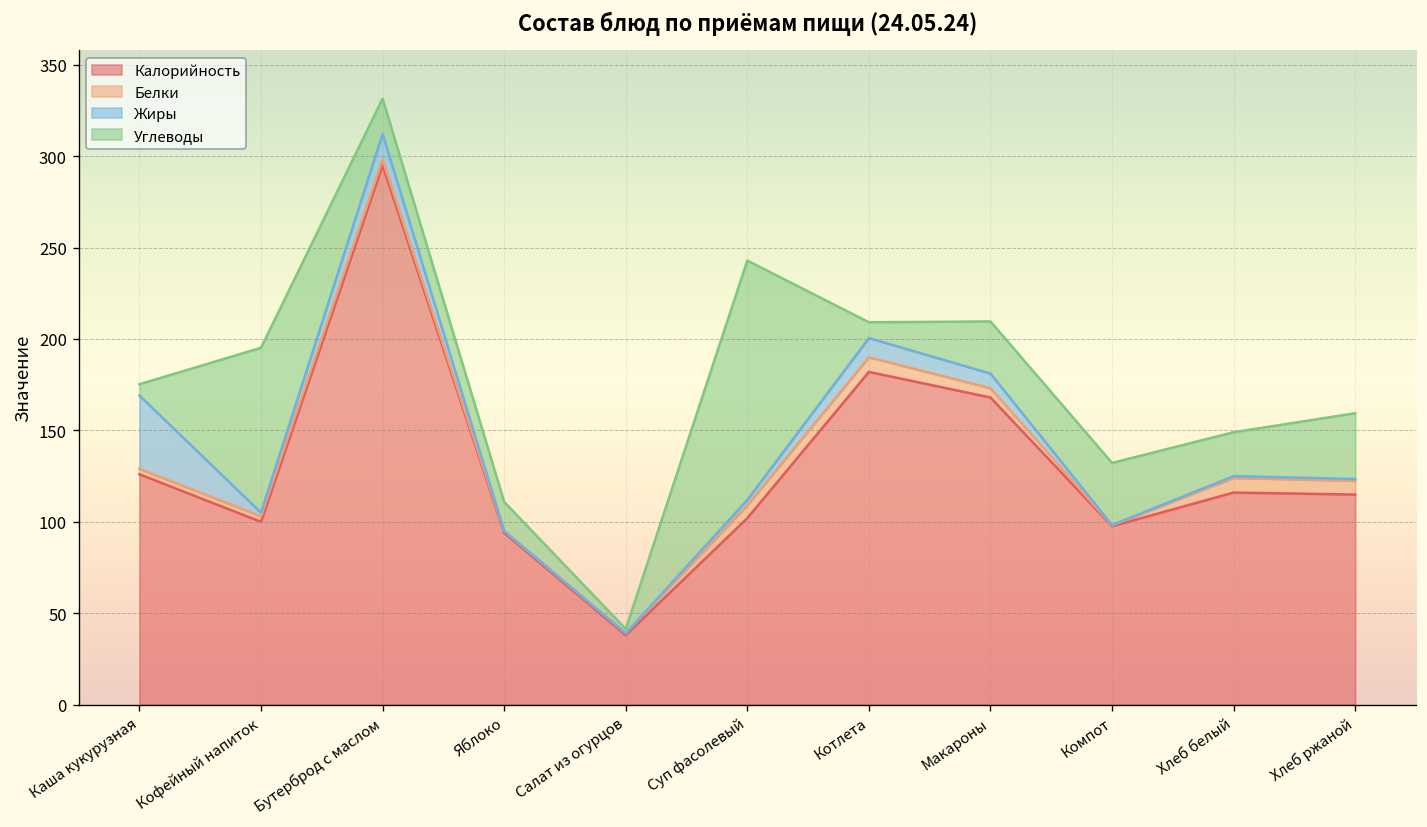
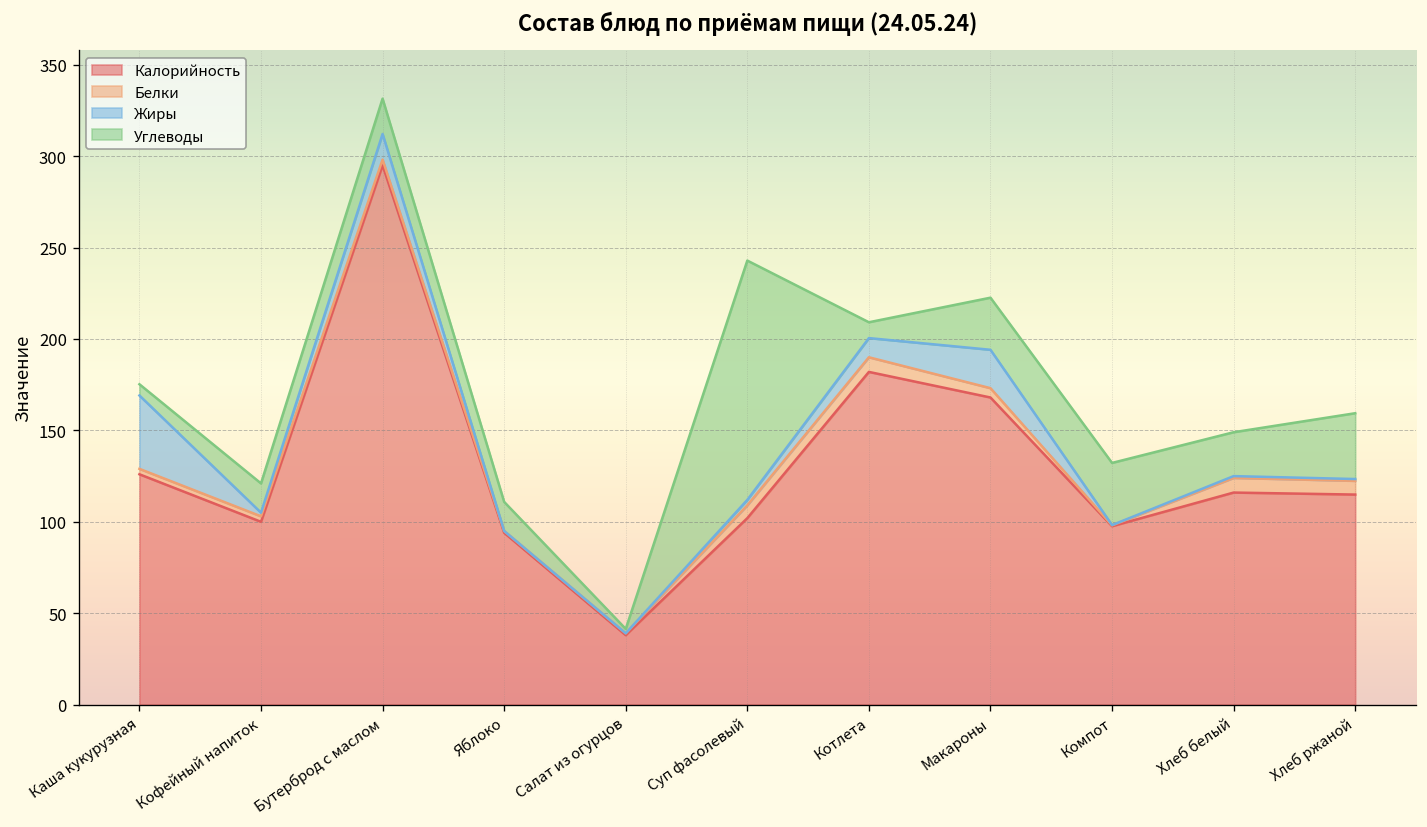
  {
    "Жиры": {
      "Каша кукурузная": 40,
      "Кофейный напиток": 2,
      "Бутерброд с маслом": 14,
      "Суп фасолевый": 3,
      "Котлета": 11,
-     "Макароны": 8
+     "Макароны": 21
    },
    "Углеводы": {
      "Каша кукурузная": 6,
-     "Кофейный напиток": 90,
+     "Кофейный напиток": 16,
      "Бутерброд с маслом": 19,
      "Яблоко": 16,
      "Салат из огурцов": 2,
      "Суп фасолевый": 131,
      "Котлета": 9,
      "Макароны": 29,
      "Компот": 34,
      "Хлеб белый": 24,
      "Хлеб ржаной": 36
    }
  }
